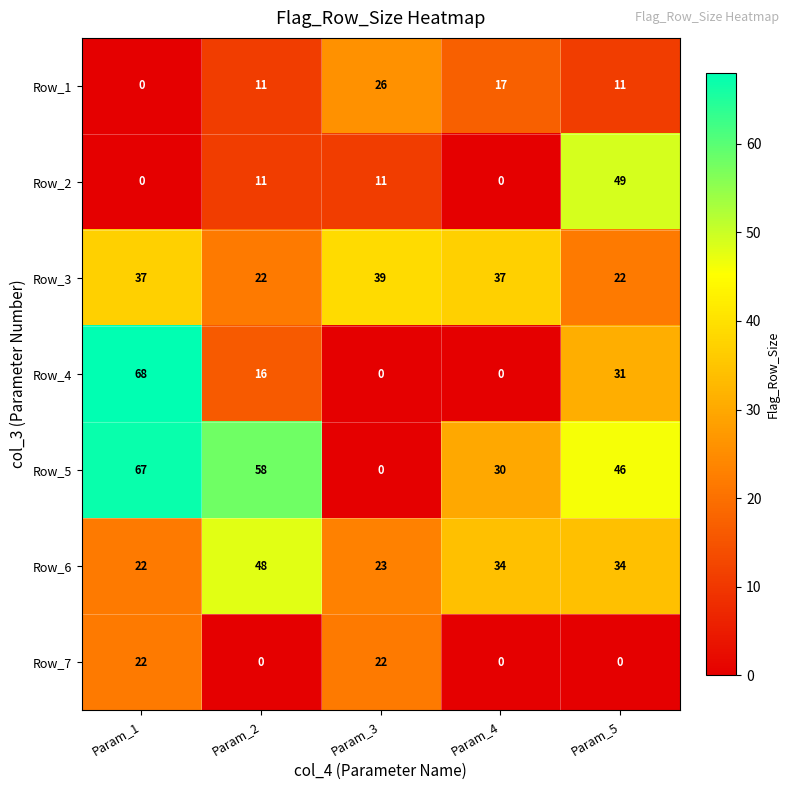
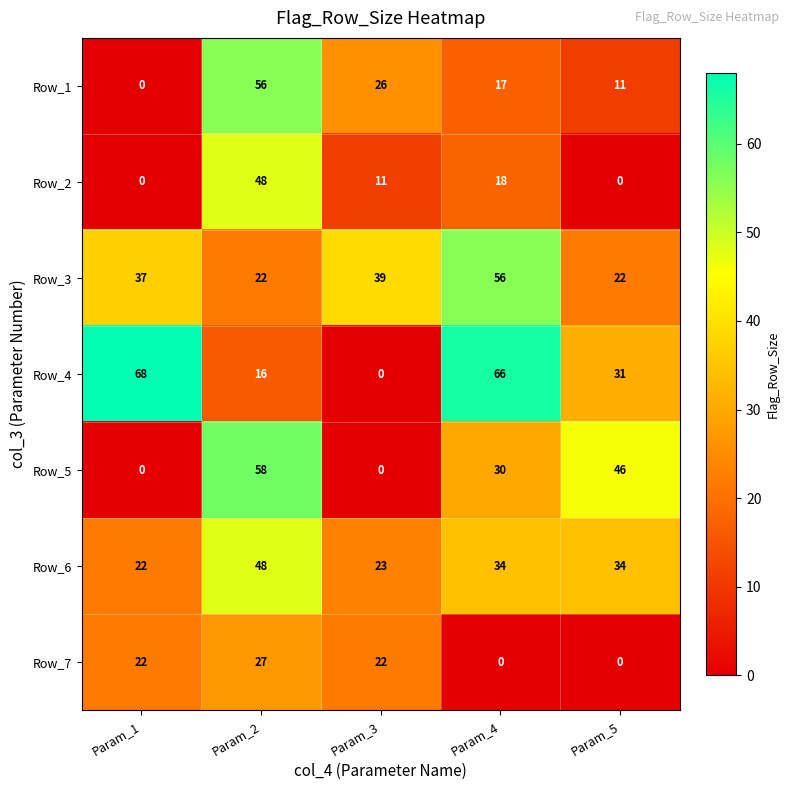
  {
    "Row_1": {
      "Param_1": 0,
-     "Param_2": 11,
+     "Param_2": 56,
      "Param_3": 26,
      "Param_4": 17,
      "Param_5": 11
    },
    "Row_2": {
      "Param_1": 0,
-     "Param_2": 11,
+     "Param_2": 48,
      "Param_3": 11,
-     "Param_4": 0,
-     "Param_5": 49
+     "Param_4": 18,
+     "Param_5": 0
    },
    "Row_3": {
      "Param_1": 37,
      "Param_2": 22,
      "Param_3": 39,
-     "Param_4": 37,
+     "Param_4": 56,
      "Param_5": 22
    },
    "Row_4": {
      "Param_1": 68,
      "Param_2": 16,
      "Param_3": 0,
-     "Param_4": 0,
+     "Param_4": 66,
      "Param_5": 31
    },
    "Row_5": {
-     "Param_1": 67,
+     "Param_1": 0,
      "Param_2": 58,
      "Param_3": 0,
      "Param_4": 30,
      "Param_5": 46
    },
    "Row_6": {
      "Param_1": 22,
      "Param_2": 48,
      "Param_3": 23,
      "Param_4": 34,
      "Param_5": 34
    },
    "Row_7": {
      "Param_1": 22,
-     "Param_2": 0,
+     "Param_2": 27,
      "Param_3": 22,
      "Param_4": 0,
      "Param_5": 0
    }
  }
